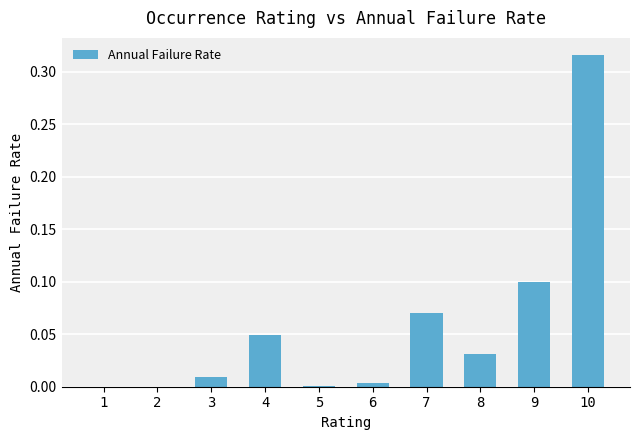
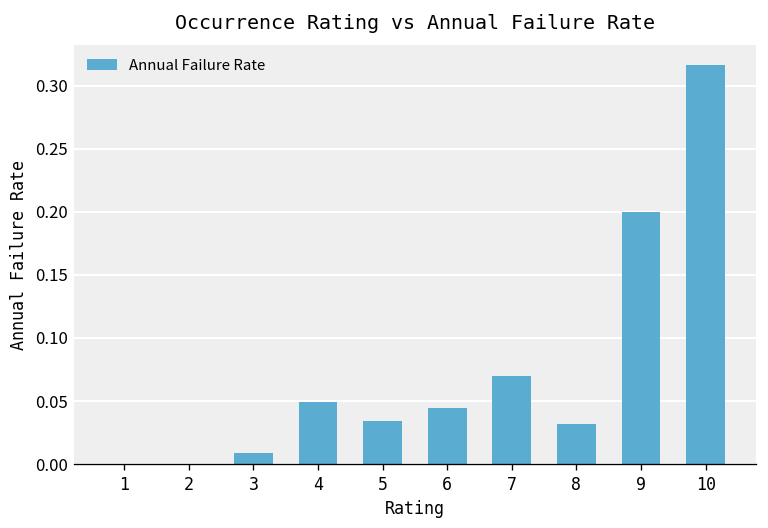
  {
    "3": 0.009,
    "4": 0.049,
-   "5": 0.001,
-   "6": 0.003,
+   "5": 0.034,
+   "6": 0.044,
    "7": 0.070,
    "8": 0.032,
-   "9": 0.1,
+   "9": 0.2,
    "10": 0.316
  }
